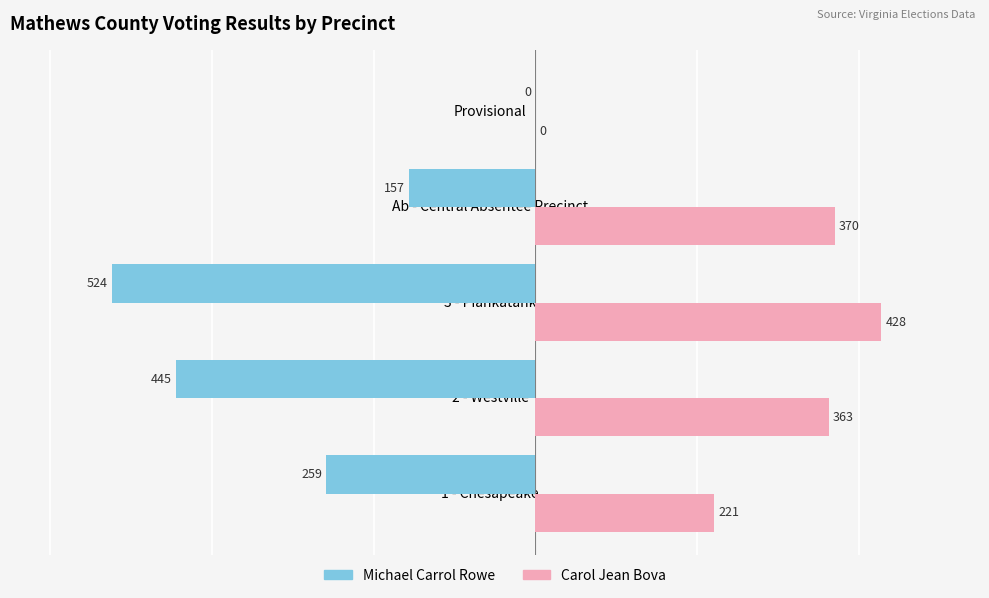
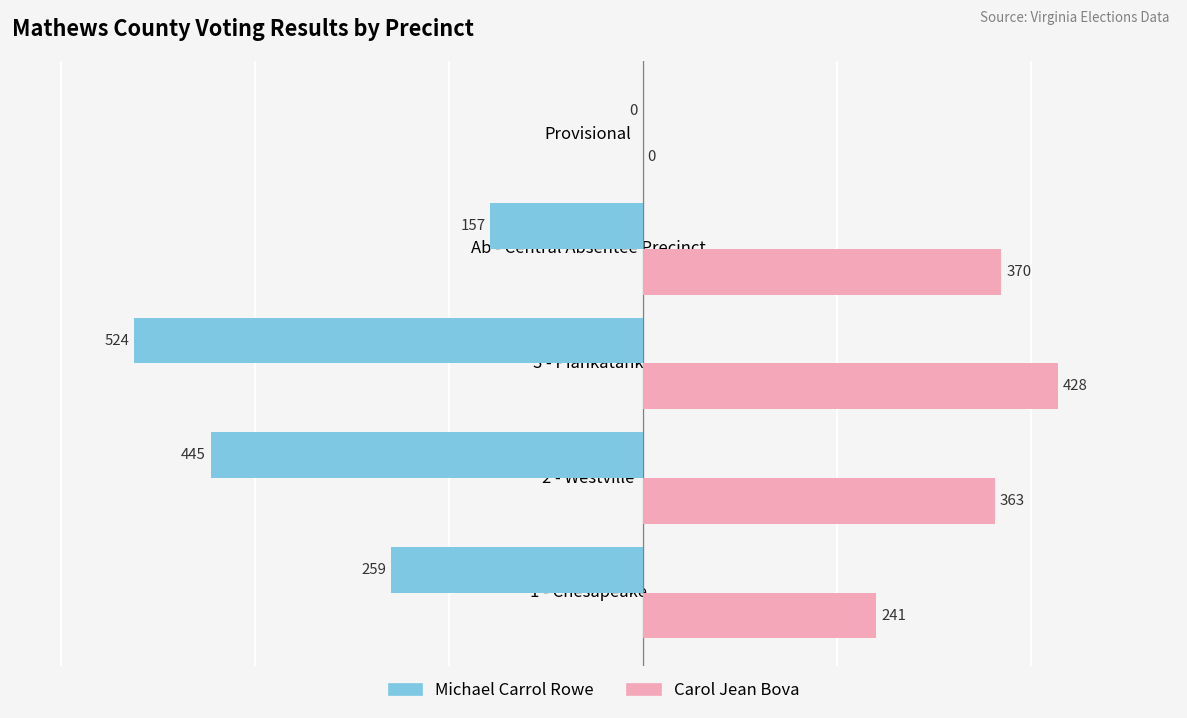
  {
    "Michael Carrol Rowe": {
      "Provisional": 0
    },
    "Carol Jean Bova": {
      "Provisional": 0,
      "Ab - Central Absentee Precinct": 370,
      "3 - Piankatank": 428,
      "2 - Westville": 363,
-     "1 - Chesapeake": 221
+     "1 - Chesapeake": 241
    }
  }
